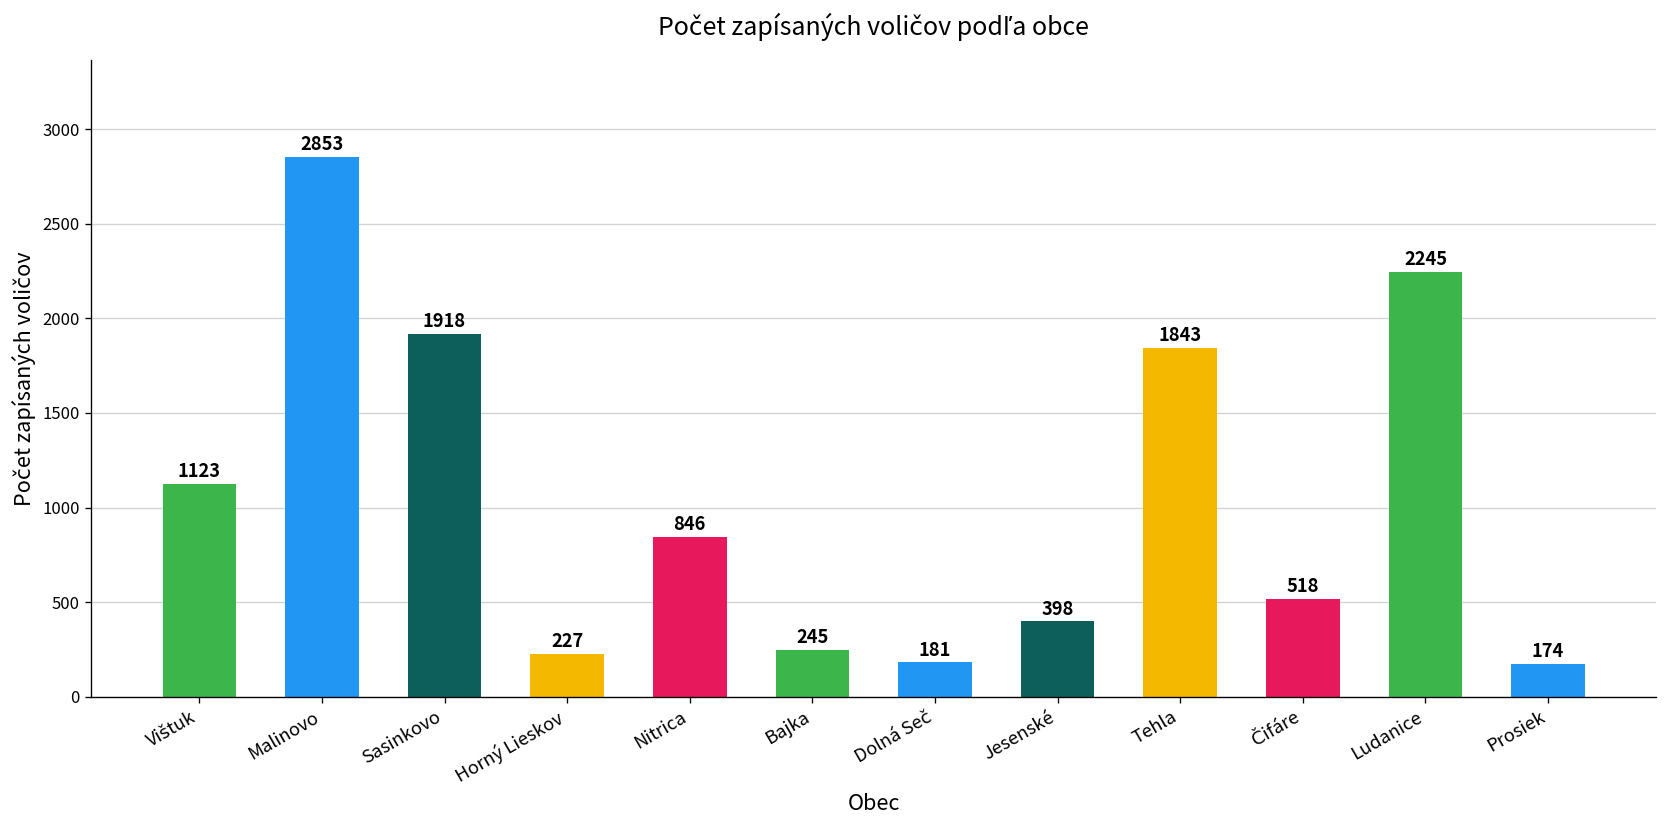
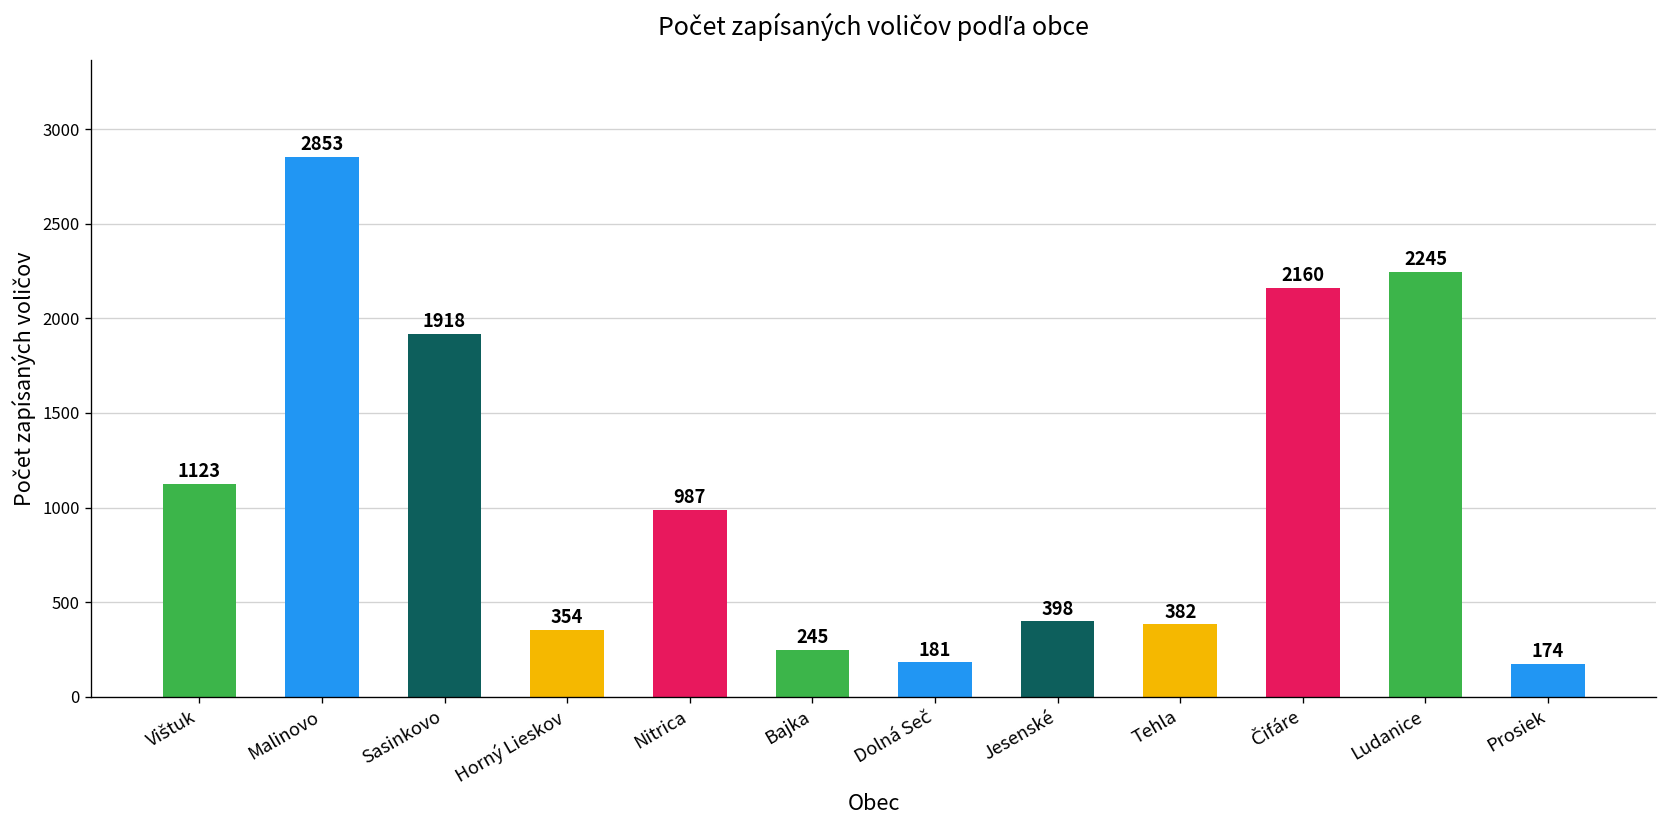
  {
    "Vištuk": 1123,
    "Malinovo": 2853,
    "Sasinkovo": 1918,
-   "Horný Lieskov": 227,
-   "Nitrica": 846,
+   "Horný Lieskov": 354,
+   "Nitrica": 987,
    "Bajka": 245,
    "Dolná Seč": 181,
    "Jesenské": 398,
-   "Tehla": 1843,
-   "Čifáre": 518,
+   "Tehla": 382,
+   "Čifáre": 2160,
    "Ludanice": 2245,
    "Prosiek": 174
  }
